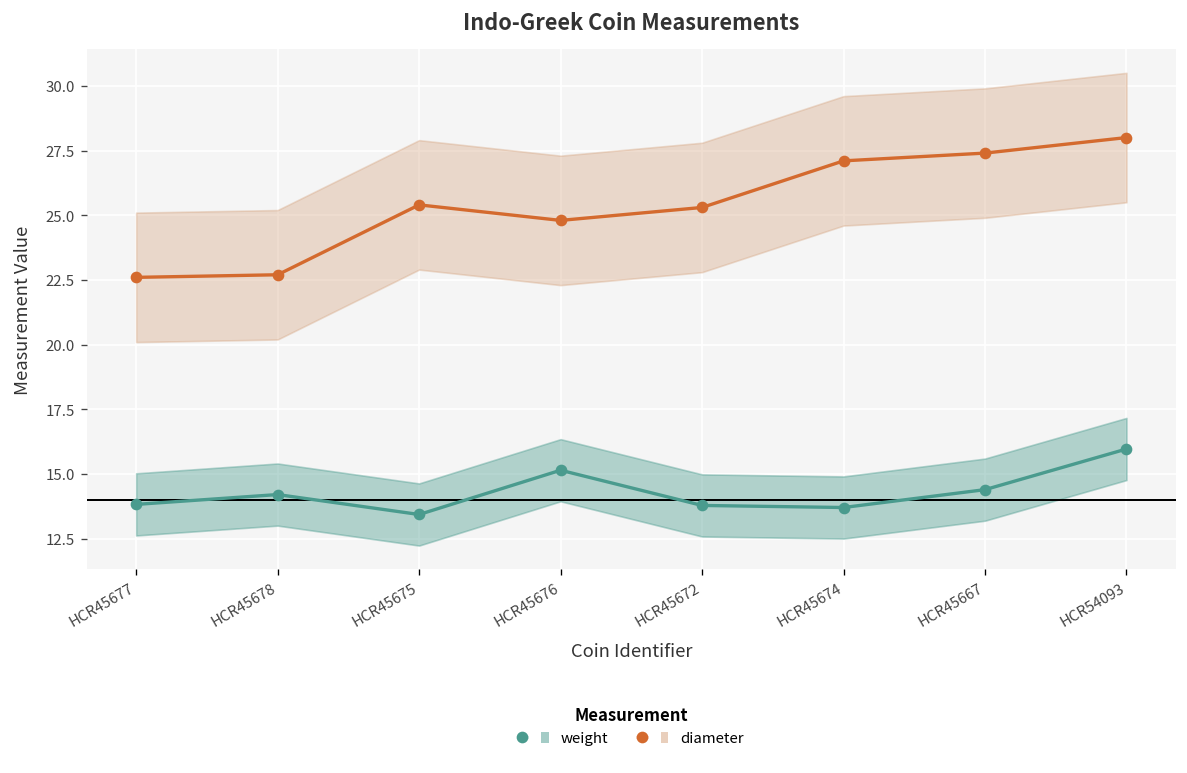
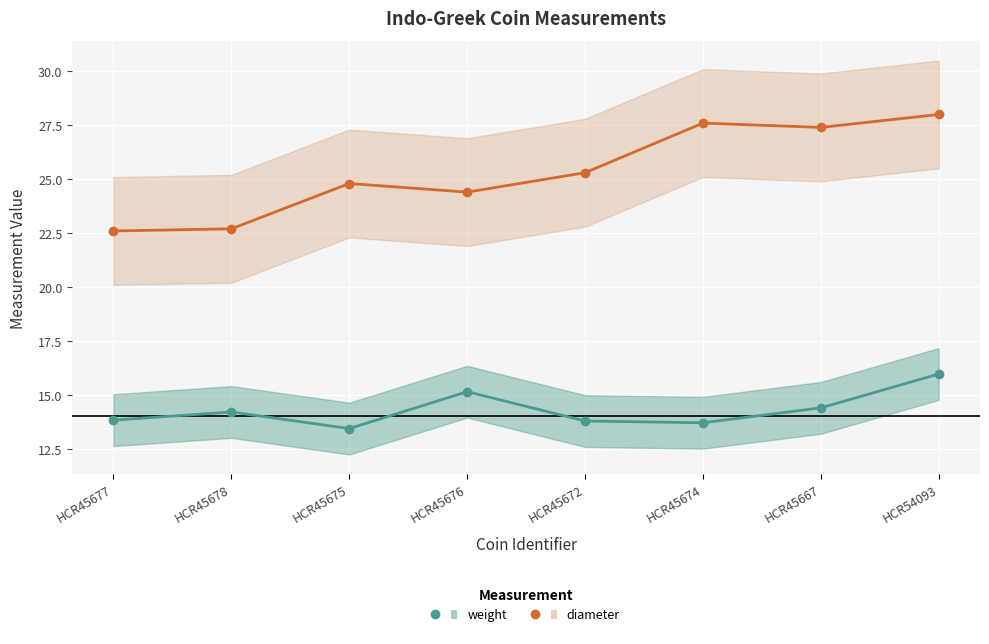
  {
    "diameter": {
      "HCR45677": 22.6,
      "HCR45678": 22.7,
-     "HCR45675": 25.4,
-     "HCR45676": 24.8,
+     "HCR45675": 24.8,
+     "HCR45676": 24.4,
      "HCR45672": 25.3,
-     "HCR45674": 27.1,
+     "HCR45674": 27.6,
      "HCR45667": 27.4,
      "HCR54093": 28.0
    }
  }
